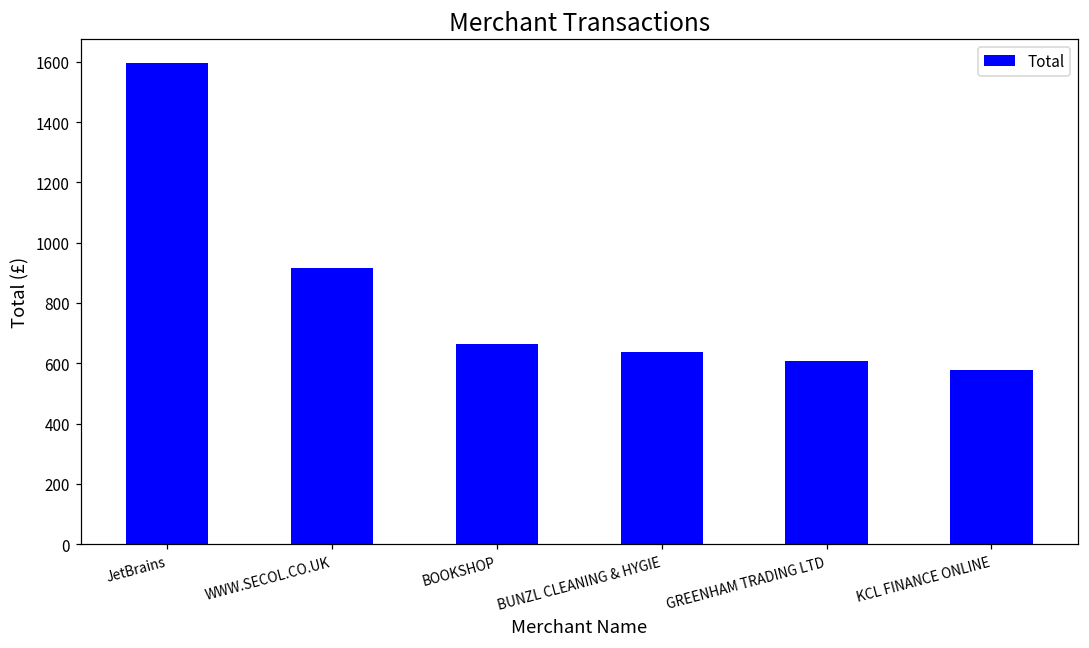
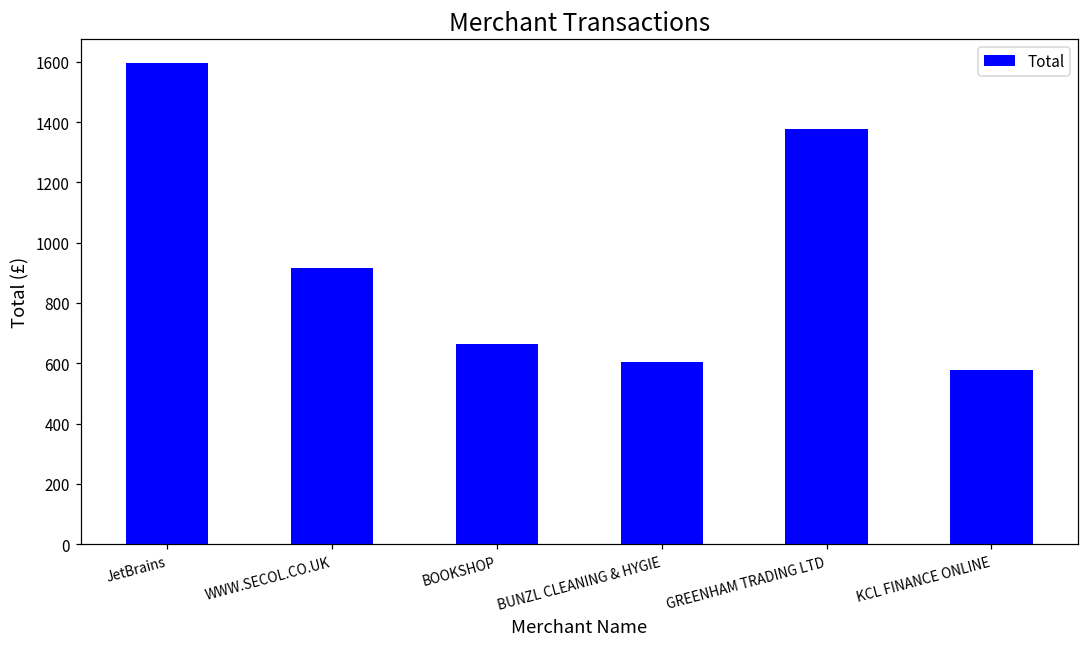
  {
    "JetBrains": 1600,
    "WWW.SECOL.CO.UK": 920,
    "BOOKSHOP": 660,
-   "BUNZL CLEANING & HYGIE": 640,
-   "GREENHAM TRADING LTD": 610,
+   "BUNZL CLEANING & HYGIE": 600,
+   "GREENHAM TRADING LTD": 1380,
    "KCL FINANCE ONLINE": 580
  }
